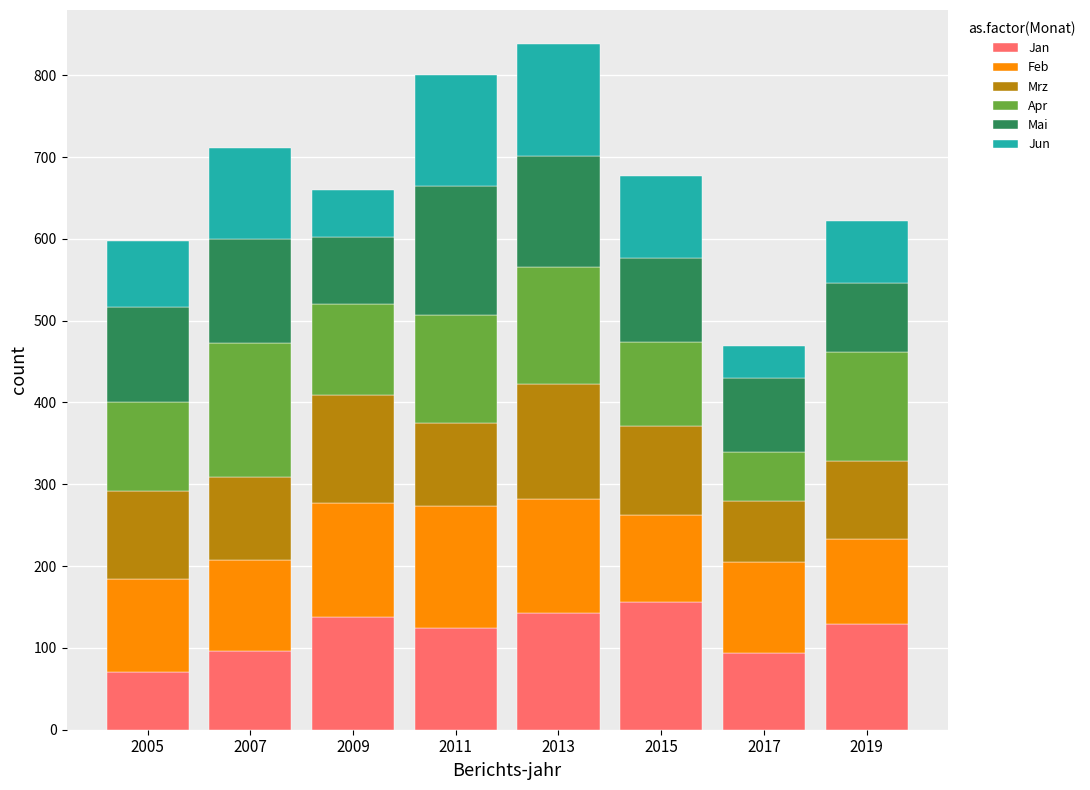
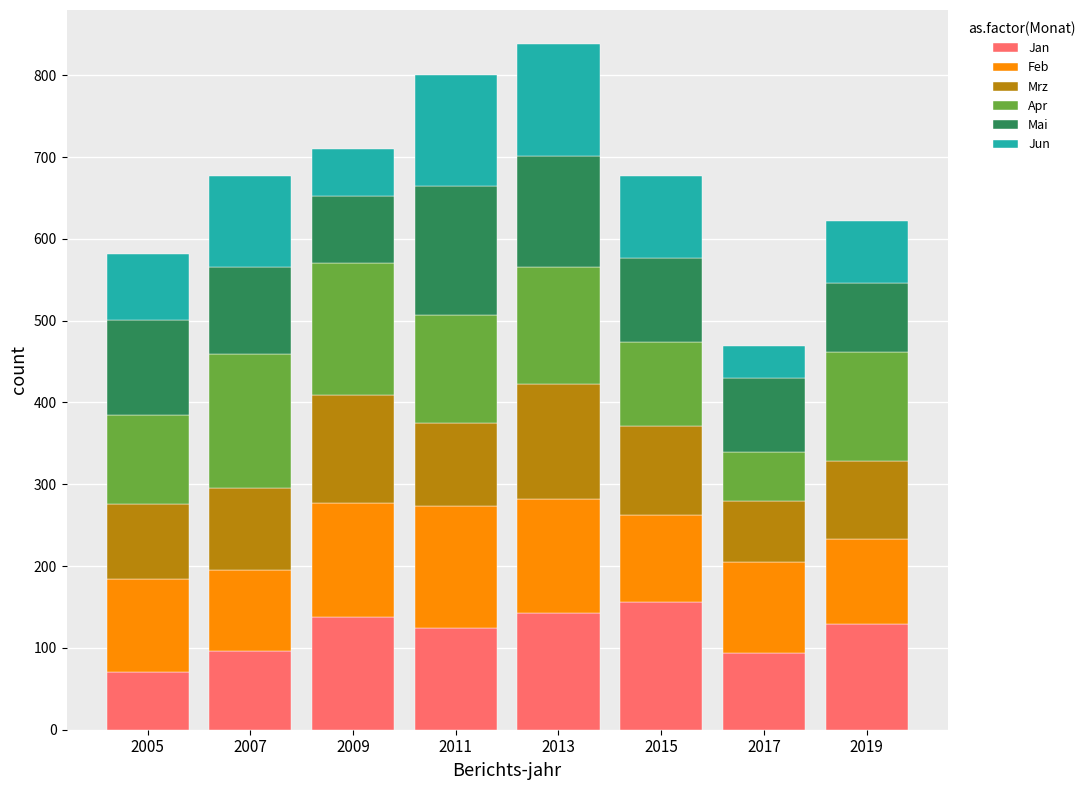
  {
    "Jan": {
      "2005": 70,
      "2007": 100,
      "2009": 140,
      "2011": 120,
      "2013": 140,
      "2015": 160,
      "2017": 90,
      "2019": 130
    },
    "Feb": {
      "2005": 110,
-     "2007": 110,
+     "2007": 100,
      "2009": 140,
      "2011": 150,
      "2013": 140,
      "2015": 110,
      "2017": 110,
      "2019": 100
    },
    "Mrz": {
-     "2005": 110,
+     "2005": 90,
      "2007": 100,
      "2009": 130,
      "2011": 100,
      "2013": 140,
      "2015": 110,
      "2017": 70,
      "2019": 100
    },
    "Apr": {
      "2005": 110,
      "2007": 160,
-     "2009": 110,
+     "2009": 160,
      "2011": 130,
      "2013": 140,
      "2015": 100,
      "2017": 60,
      "2019": 130
    },
    "Mai": {
      "2005": 120,
-     "2007": 130,
+     "2007": 110,
      "2009": 80,
      "2011": 160,
      "2013": 140,
      "2015": 100,
      "2017": 90,
      "2019": 80
    },
    "Jun": {
      "2005": 80,
      "2007": 110,
      "2009": 60,
      "2011": 140,
      "2013": 140,
      "2015": 100,
      "2017": 40,
      "2019": 80
    }
  }
